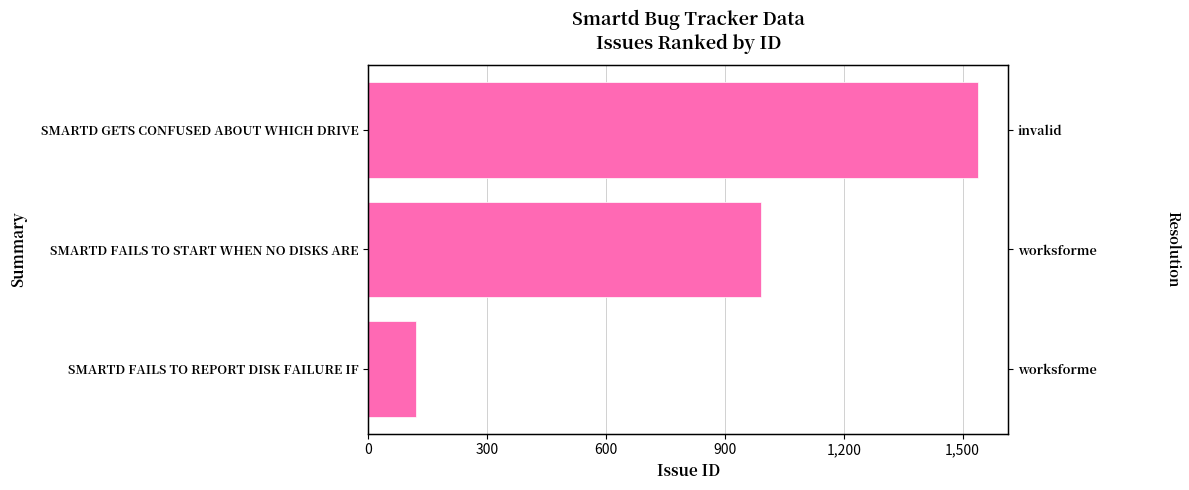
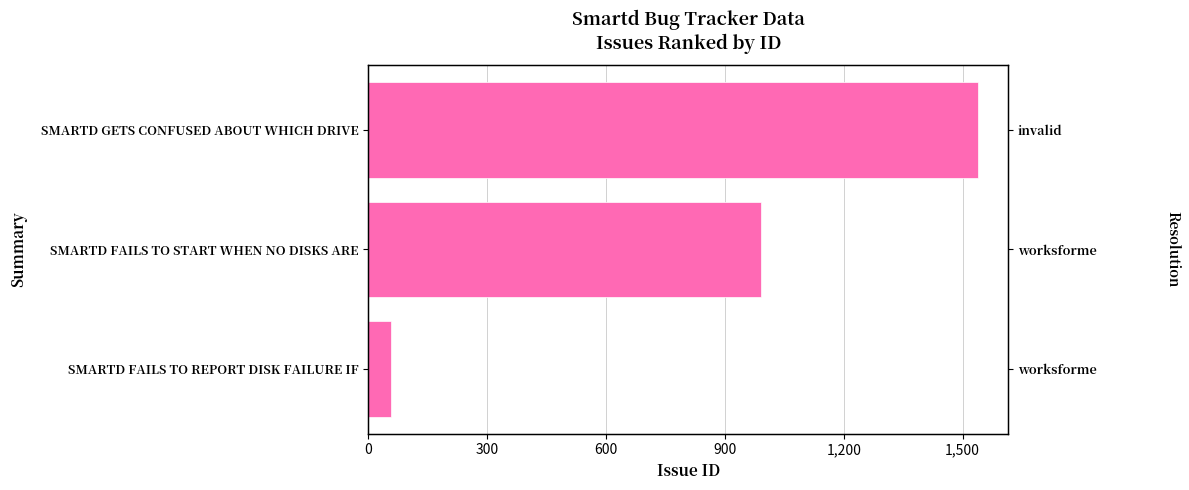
  {
    "SMARTD GETS CONFUSED ABOUT WHICH DRIVE": "1,540",
    "SMARTD FAILS TO START WHEN NO DISKS ARE": "990",
-   "SMARTD FAILS TO REPORT DISK FAILURE IF": "120"
+   "SMARTD FAILS TO REPORT DISK FAILURE IF": "60"
  }
